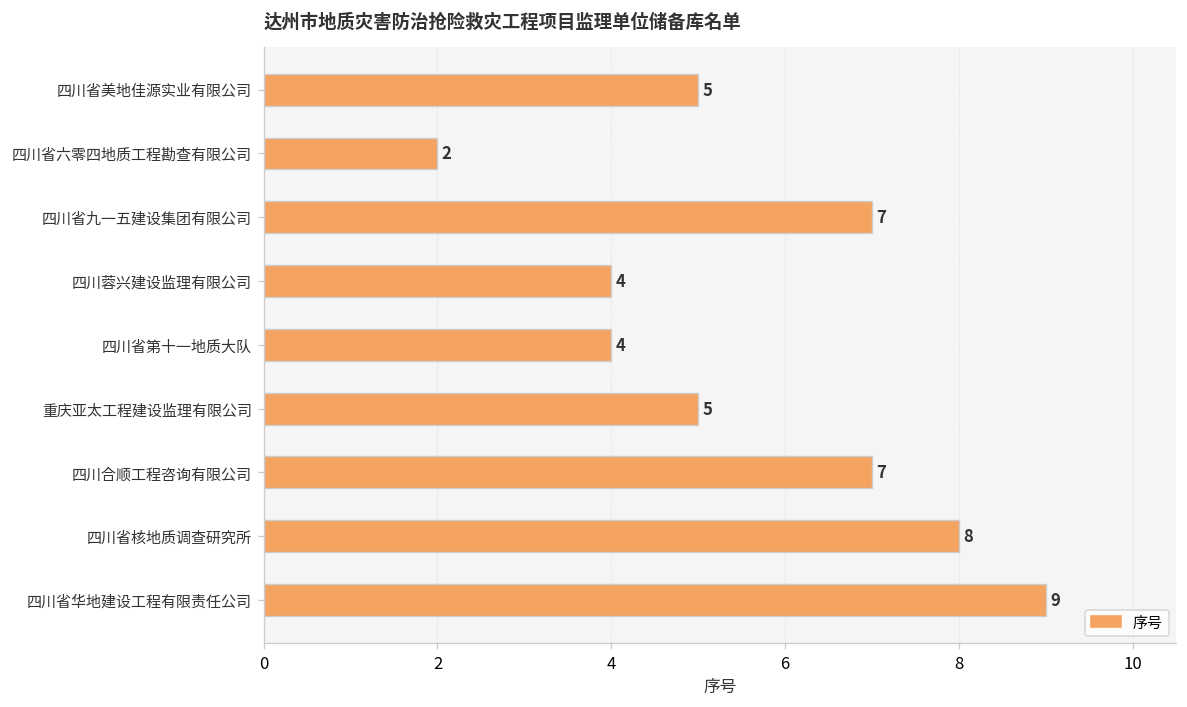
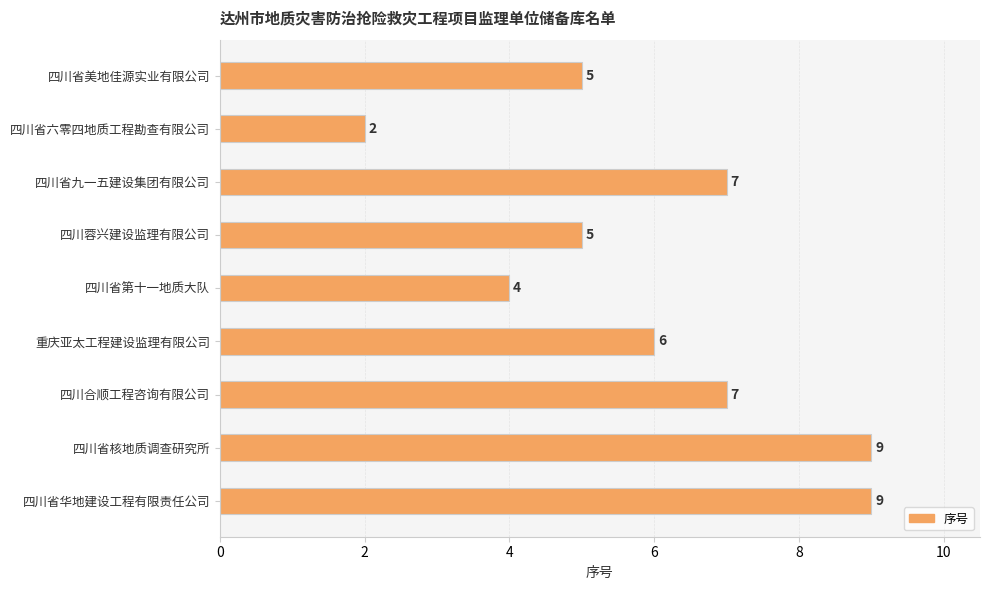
  {
    "四川省美地佳源实业有限公司": 5,
    "四川省六零四地质工程勘查有限公司": 2,
    "四川省九一五建设集团有限公司": 7,
-   "四川蓉兴建设监理有限公司": 4,
+   "四川蓉兴建设监理有限公司": 5,
    "四川省第十一地质大队": 4,
-   "重庆亚太工程建设监理有限公司": 5,
+   "重庆亚太工程建设监理有限公司": 6,
    "四川合顺工程咨询有限公司": 7,
-   "四川省核地质调查研究所": 8,
+   "四川省核地质调查研究所": 9,
    "四川省华地建设工程有限责任公司": 9
  }
